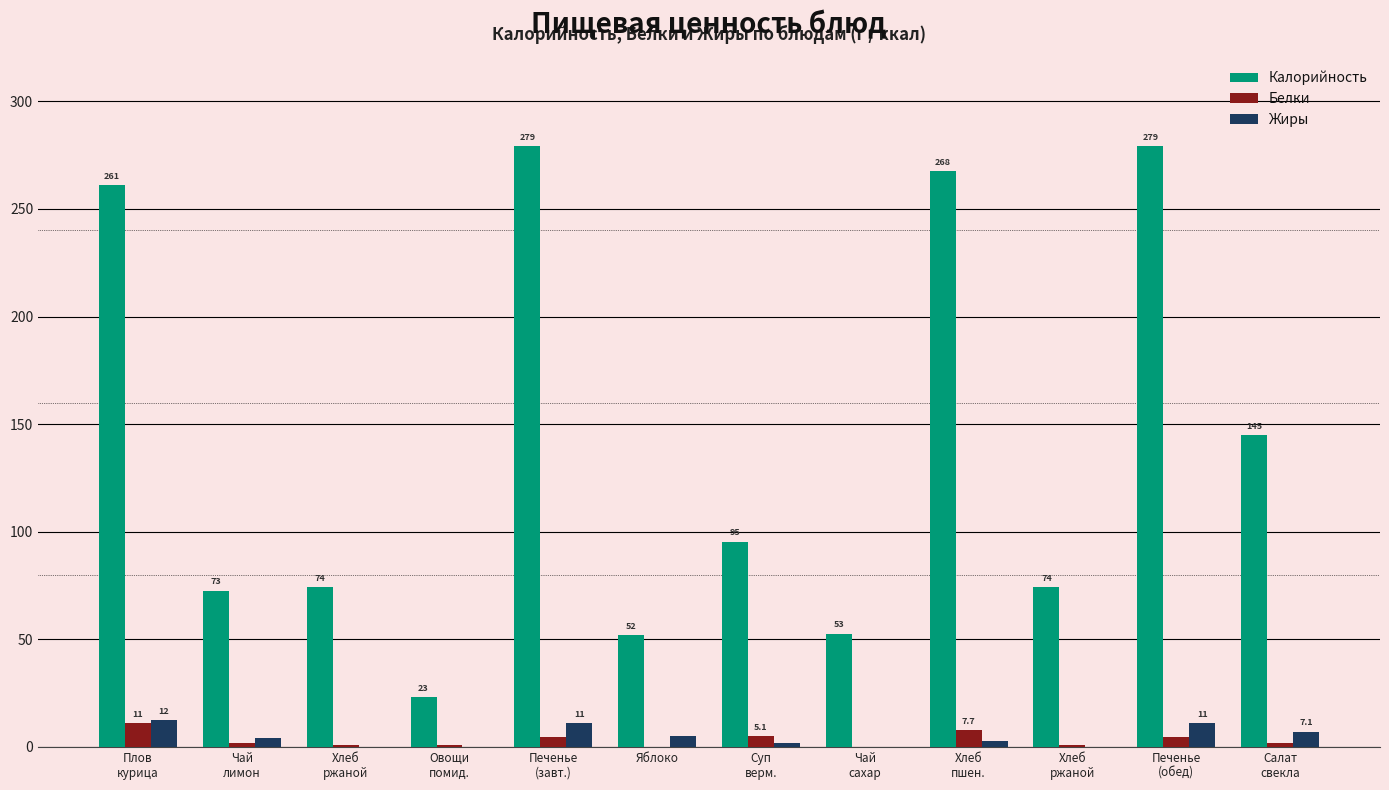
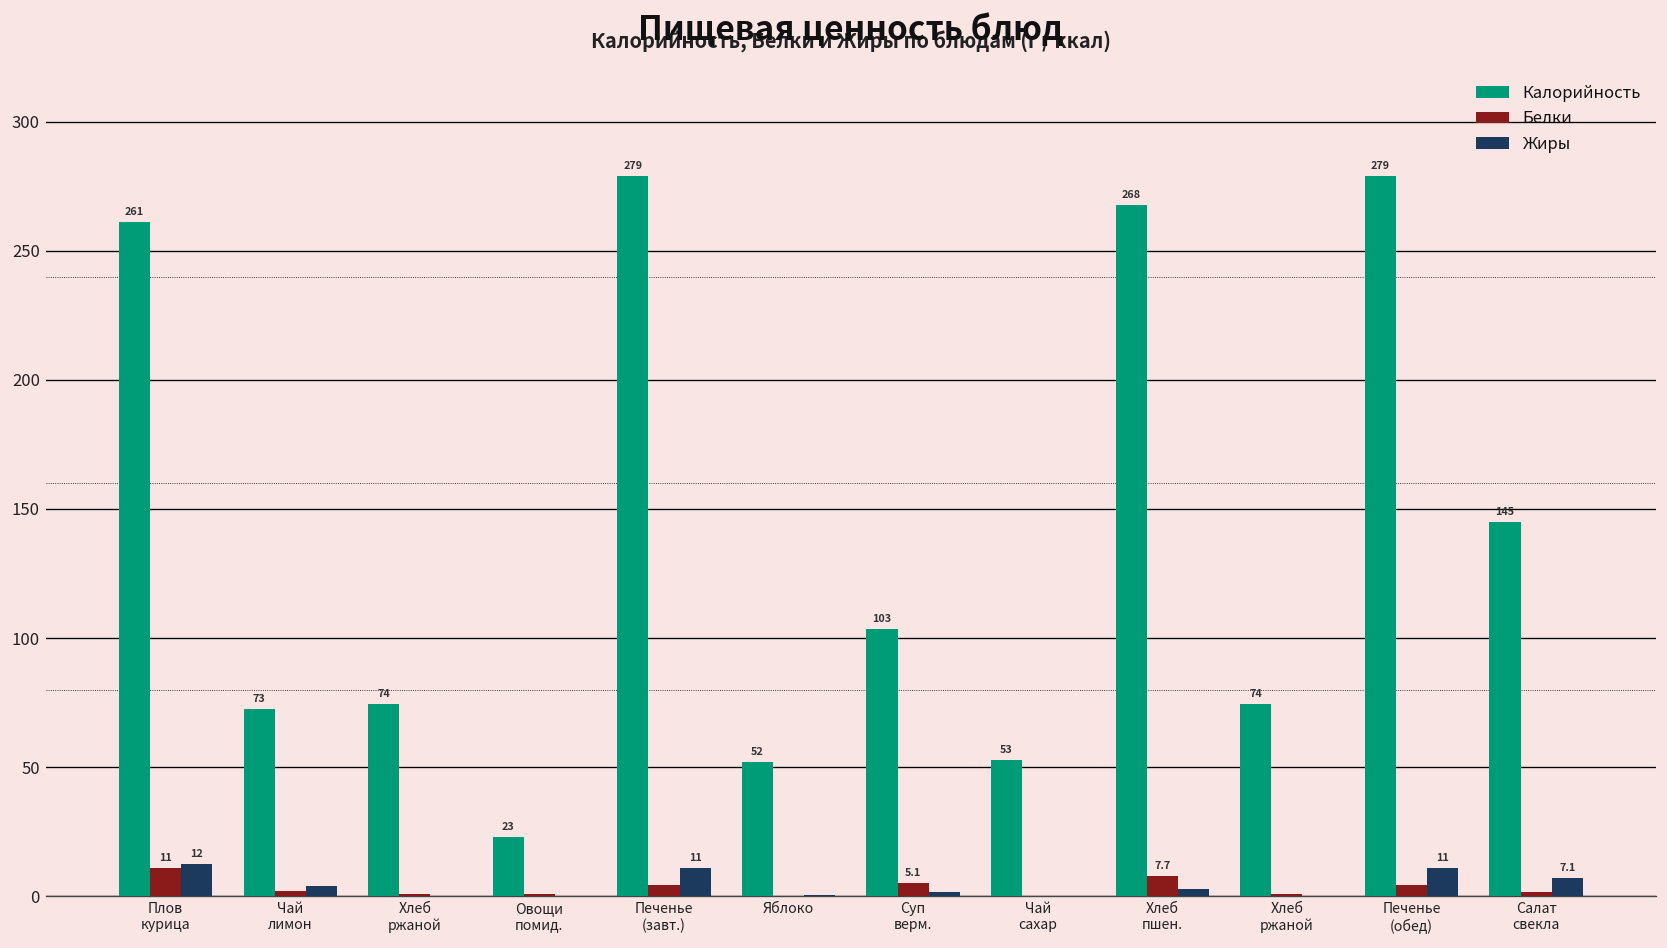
  {
    "Калорийность": {
      "Плов курица": 261,
      "Чай лимон": 73,
      "Овощи помид.": 23,
      "Печенье (завт.)": 279,
      "Яблоко": 52,
-     "Суп верм.": 95,
+     "Суп верм.": 103,
      "Чай сахар": 53,
      "Хлеб пшен.": 268,
      "Печенье (обед)": 279,
      "Салат свекла": 145
    },
    "Белки": {
      "Плов курица": 11,
      "Суп верм.": 5.1,
      "Хлеб пшен.": 7.7
    },
    "Жиры": {
      "Чай лимон": 4,
-     "Яблоко": 5,
+     "Яблоко": 0,
      "Суп верм.": 2,
      "Хлеб пшен.": 3
    }
  }
